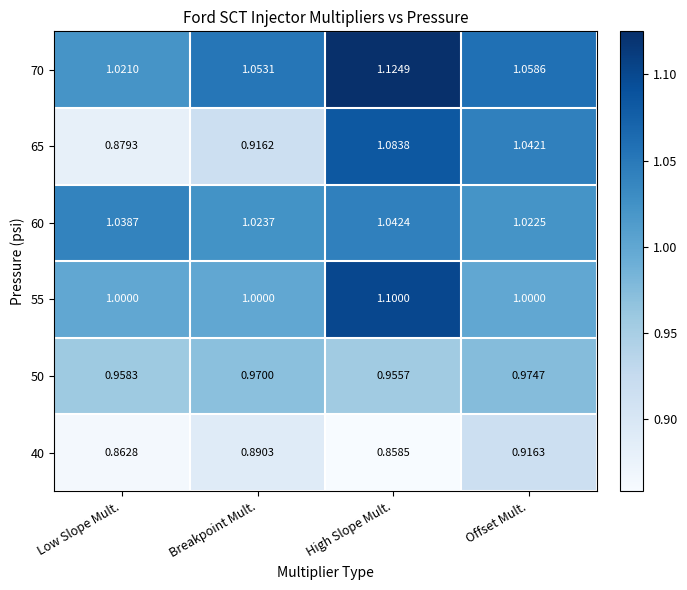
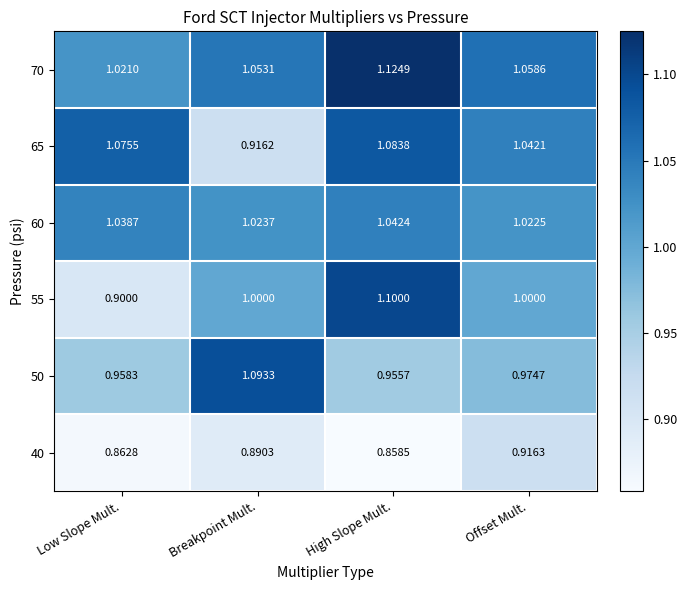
  {
    "70": {
      "Low Slope Mult.": 1.0210,
      "Breakpoint Mult.": 1.0531,
      "High Slope Mult.": 1.1249,
      "Offset Mult.": 1.0586
    },
    "65": {
-     "Low Slope Mult.": 0.8793,
+     "Low Slope Mult.": 1.0755,
      "Breakpoint Mult.": 0.9162,
      "High Slope Mult.": 1.0838,
      "Offset Mult.": 1.0421
    },
    "60": {
      "Low Slope Mult.": 1.0387,
      "Breakpoint Mult.": 1.0237,
      "High Slope Mult.": 1.0424,
      "Offset Mult.": 1.0225
    },
    "55": {
-     "Low Slope Mult.": 1.0000,
+     "Low Slope Mult.": 0.9000,
      "Breakpoint Mult.": 1.0000,
      "High Slope Mult.": 1.1000,
      "Offset Mult.": 1.0000
    },
    "50": {
      "Low Slope Mult.": 0.9583,
-     "Breakpoint Mult.": 0.9700,
+     "Breakpoint Mult.": 1.0933,
      "High Slope Mult.": 0.9557,
      "Offset Mult.": 0.9747
    },
    "40": {
      "Low Slope Mult.": 0.8628,
      "Breakpoint Mult.": 0.8903,
      "High Slope Mult.": 0.8585,
      "Offset Mult.": 0.9163
    }
  }
